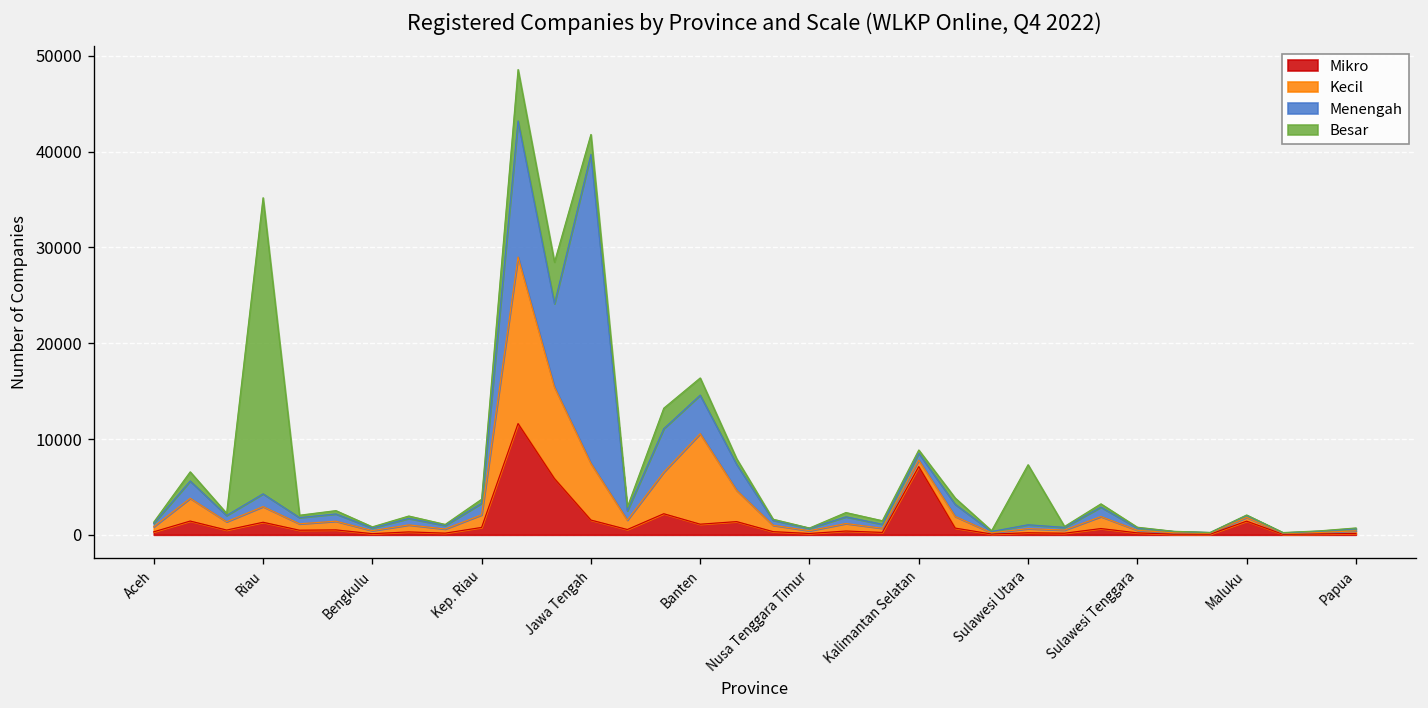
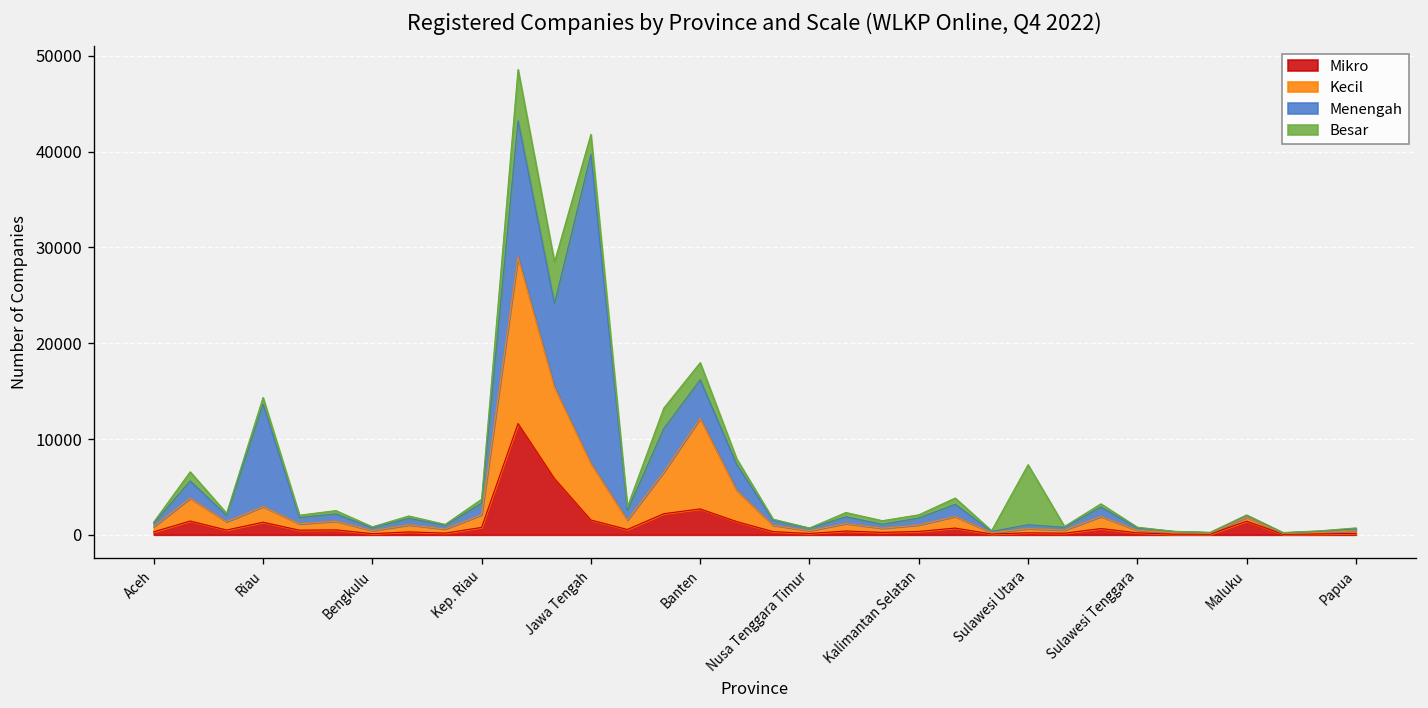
  {
    "Mikro": {
      "Aceh": 0,
      "Riau": 1000,
      "Kep. Riau": 1000,
      "Jawa Tengah": 2000,
-     "Banten": 1000,
-     "Kalimantan Selatan": 7000,
+     "Banten": 3000,
+     "Kalimantan Selatan": 0,
      "Sulawesi Utara": 0,
      "Maluku": 1000
    },
    "Kecil": {
      "Aceh": 1000,
      "Riau": 2000,
      "Kep. Riau": 1000,
      "Jawa Tengah": 6000,
      "Banten": 9000,
      "Kalimantan Selatan": 1000,
      "Sulawesi Utara": 0
    },
    "Menengah": {
-     "Riau": 1000,
+     "Riau": 11000,
      "Kep. Riau": 1000,
      "Jawa Tengah": 32000,
      "Banten": 4000,
      "Kalimantan Selatan": 1000,
      "Sulawesi Utara": 0
    },
    "Besar": {
-     "Riau": 31000,
+     "Riau": 1000,
      "Kep. Riau": 0,
      "Jawa Tengah": 2000,
      "Banten": 2000,
      "Kalimantan Selatan": 0,
      "Sulawesi Utara": 6000
    }
  }
